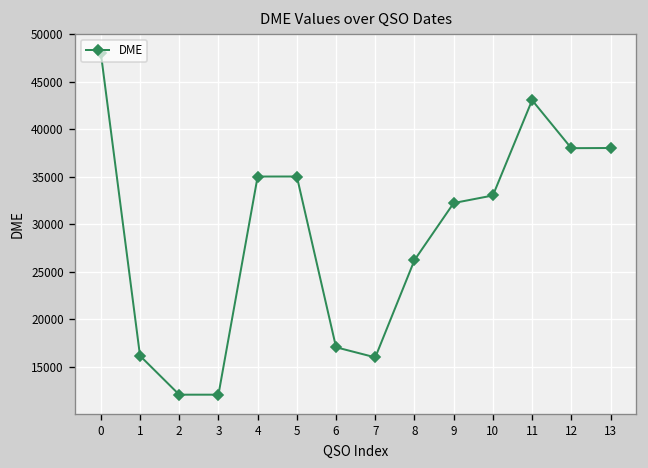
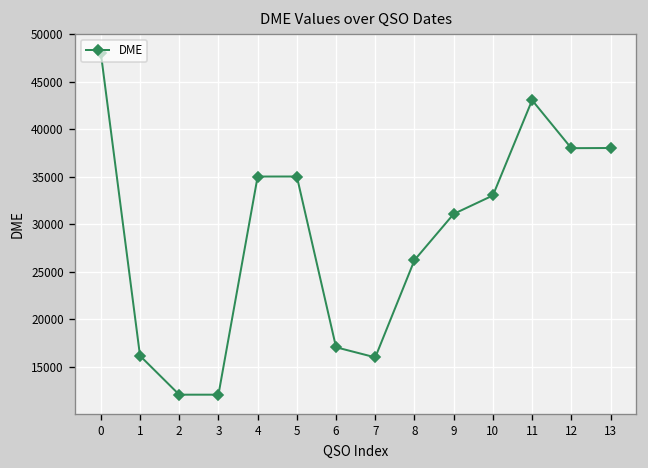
  {
    "1": 16000,
    "2": 12000,
    "3": 12000,
    "4": 35000,
    "5": 35000,
    "6": 17000,
    "7": 16000,
    "8": 26000,
-   "9": 32000,
+   "9": 31000,
    "10": 33000,
    "11": 43000,
    "12": 38000,
    "13": 38000
  }
